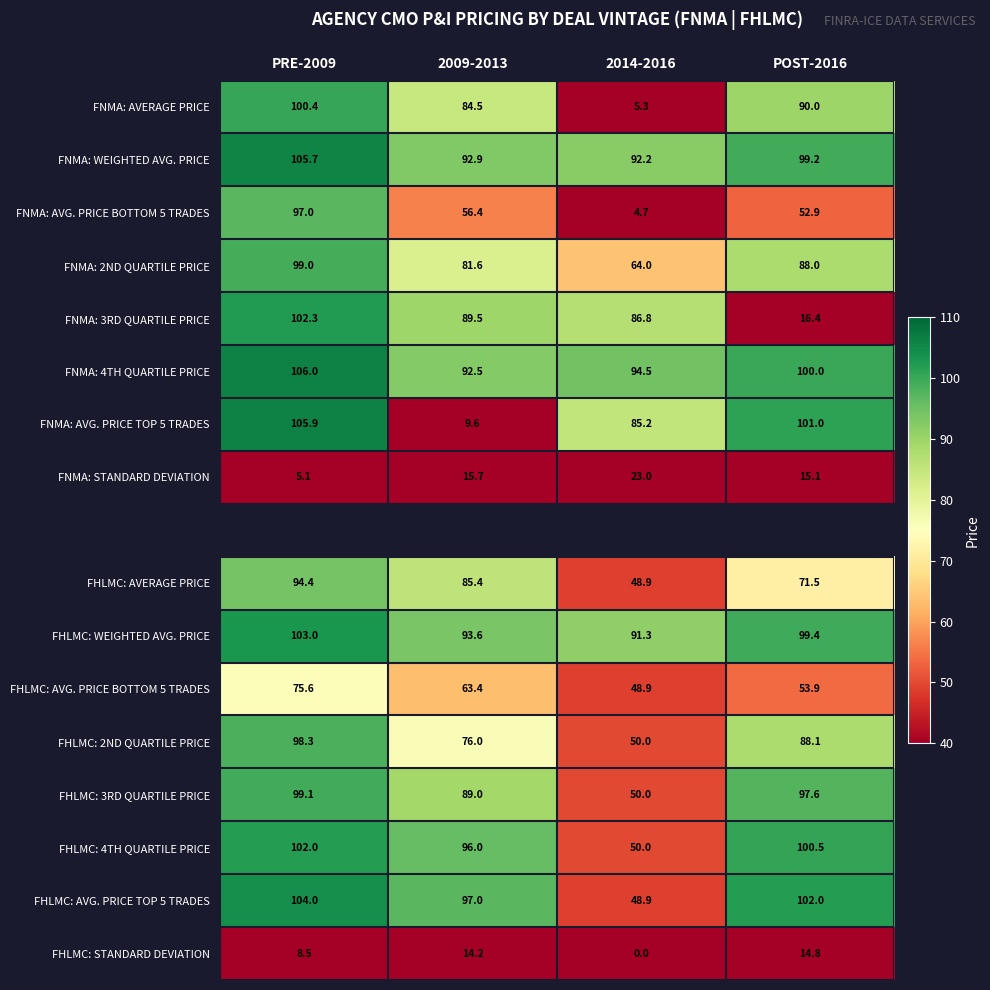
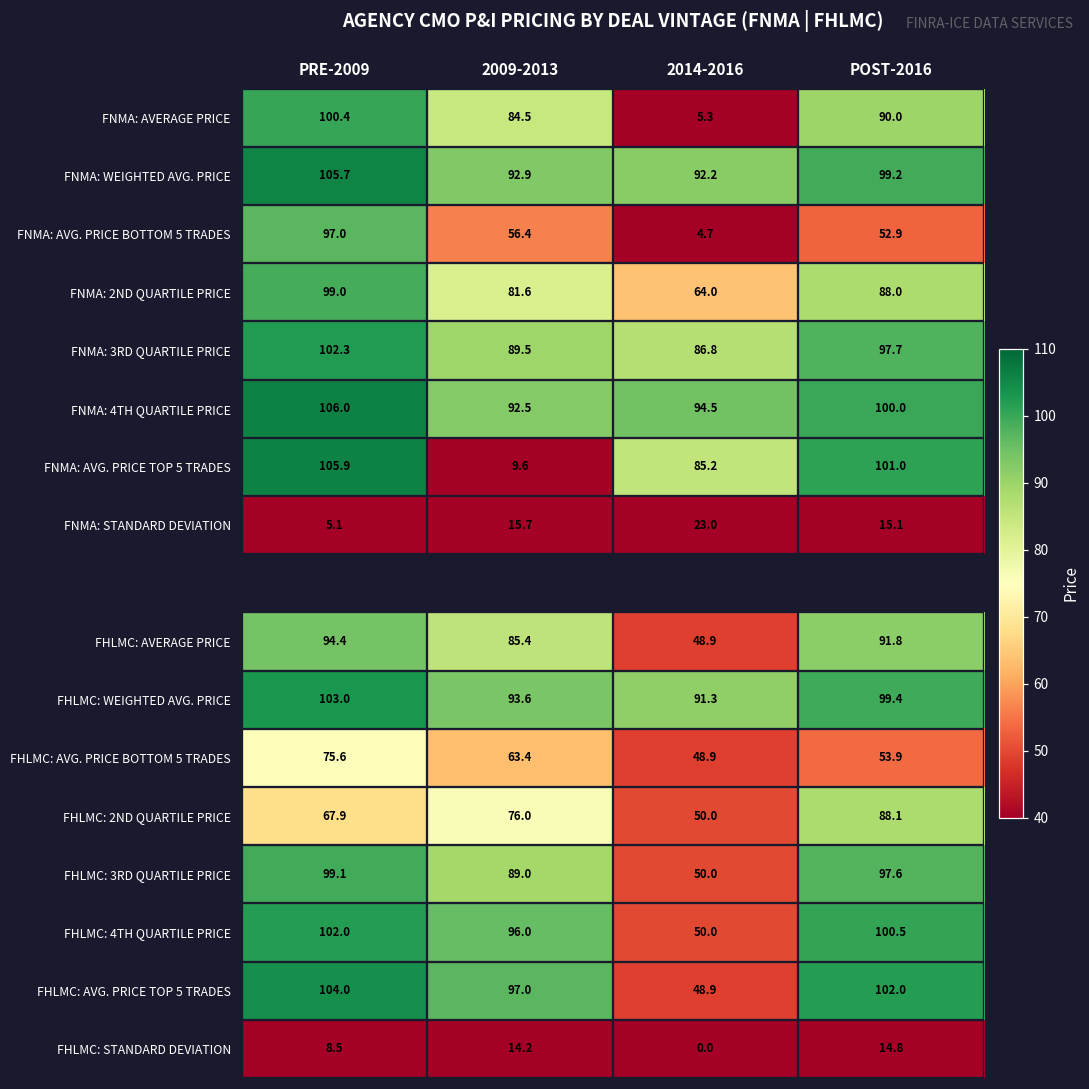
  {
    "FNMA: AVERAGE PRICE": {
      "PRE-2009": 100.4,
      "2009-2013": 84.5,
      "2014-2016": 5.3,
      "POST-2016": 90.0
    },
    "FNMA: WEIGHTED AVG. PRICE": {
      "PRE-2009": 105.7,
      "2009-2013": 92.9,
      "2014-2016": 92.2,
      "POST-2016": 99.2
    },
    "FNMA: AVG. PRICE BOTTOM 5 TRADES": {
      "PRE-2009": 97.0,
      "2009-2013": 56.4,
      "2014-2016": 4.7,
      "POST-2016": 52.9
    },
    "FNMA: 2ND QUARTILE PRICE": {
      "PRE-2009": 99.0,
      "2009-2013": 81.6,
      "2014-2016": 64.0,
      "POST-2016": 88.0
    },
    "FNMA: 3RD QUARTILE PRICE": {
      "PRE-2009": 102.3,
      "2009-2013": 89.5,
      "2014-2016": 86.8,
-     "POST-2016": 16.4
+     "POST-2016": 97.7
    },
    "FNMA: 4TH QUARTILE PRICE": {
      "PRE-2009": 106.0,
      "2009-2013": 92.5,
      "2014-2016": 94.5,
      "POST-2016": 100.0
    },
    "FNMA: AVG. PRICE TOP 5 TRADES": {
      "PRE-2009": 105.9,
      "2009-2013": 9.6,
      "2014-2016": 85.2,
      "POST-2016": 101.0
    },
    "FNMA: STANDARD DEVIATION": {
      "PRE-2009": 5.1,
      "2009-2013": 15.7,
      "2014-2016": 23.0,
      "POST-2016": 15.1
    },
    "FHLMC: AVERAGE PRICE": {
      "PRE-2009": 94.4,
      "2009-2013": 85.4,
      "2014-2016": 48.9,
-     "POST-2016": 71.5
+     "POST-2016": 91.8
    },
    "FHLMC: WEIGHTED AVG. PRICE": {
      "PRE-2009": 103.0,
      "2009-2013": 93.6,
      "2014-2016": 91.3,
      "POST-2016": 99.4
    },
    "FHLMC: AVG. PRICE BOTTOM 5 TRADES": {
      "PRE-2009": 75.6,
      "2009-2013": 63.4,
      "2014-2016": 48.9,
      "POST-2016": 53.9
    },
    "FHLMC: 2ND QUARTILE PRICE": {
-     "PRE-2009": 98.3,
+     "PRE-2009": 67.9,
      "2009-2013": 76.0,
      "2014-2016": 50.0,
      "POST-2016": 88.1
    },
    "FHLMC: 3RD QUARTILE PRICE": {
      "PRE-2009": 99.1,
      "2009-2013": 89.0,
      "2014-2016": 50.0,
      "POST-2016": 97.6
    },
    "FHLMC: 4TH QUARTILE PRICE": {
      "PRE-2009": 102.0,
      "2009-2013": 96.0,
      "2014-2016": 50.0,
      "POST-2016": 100.5
    },
    "FHLMC: AVG. PRICE TOP 5 TRADES": {
      "PRE-2009": 104.0,
      "2009-2013": 97.0,
      "2014-2016": 48.9,
      "POST-2016": 102.0
    },
    "FHLMC: STANDARD DEVIATION": {
      "PRE-2009": 8.5,
      "2009-2013": 14.2,
      "2014-2016": 0.0,
      "POST-2016": 14.8
    }
  }
